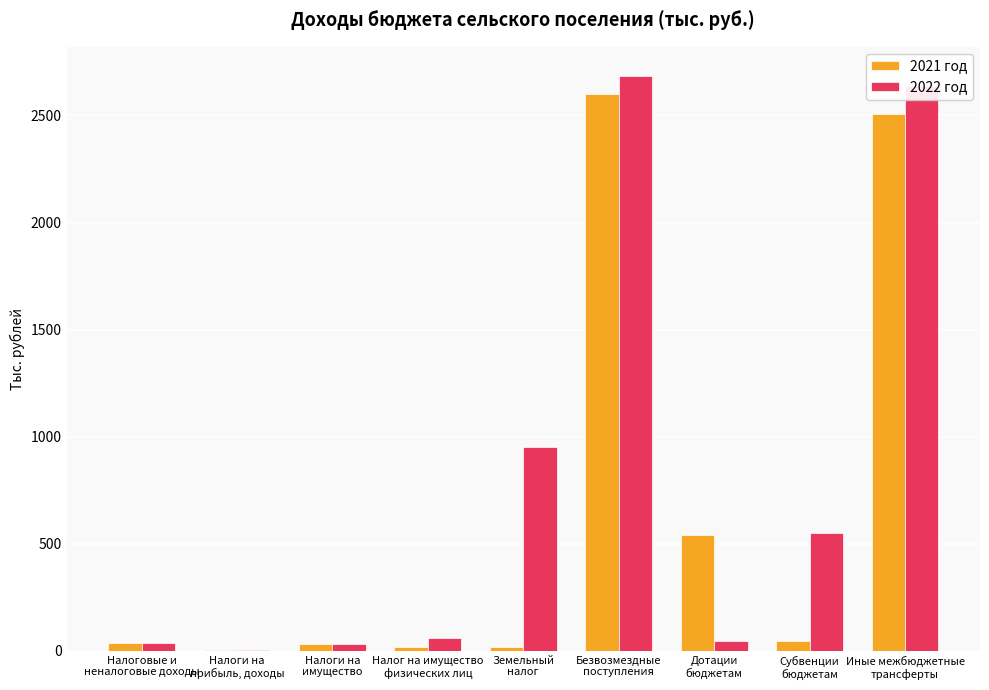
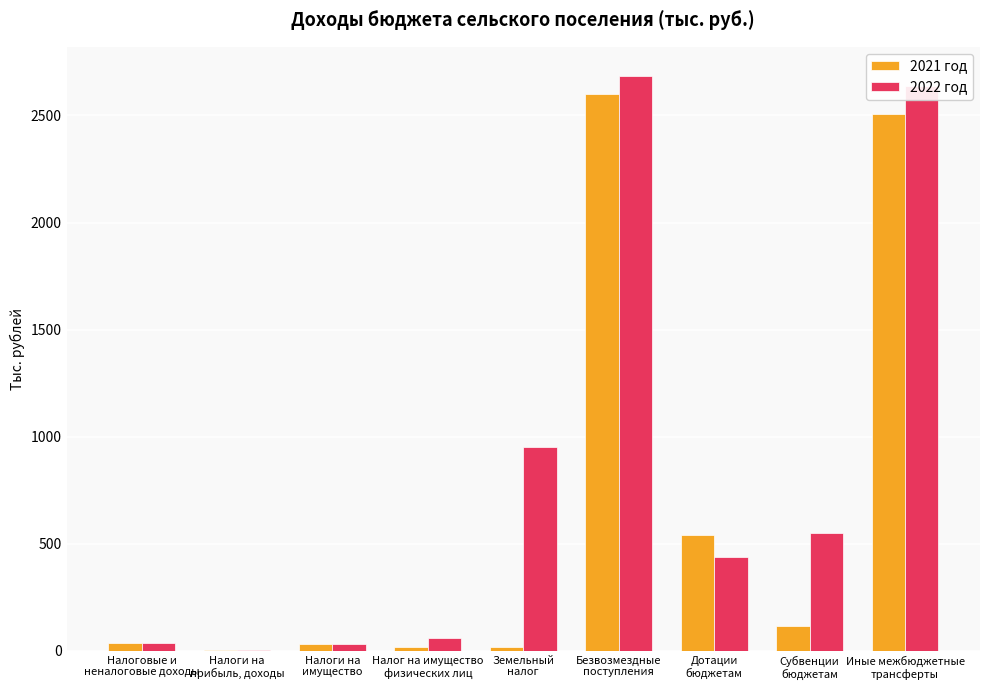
  {
    "2021 год": {
      "Налоговые и неналоговые доходы": 40,
      "Налоги на имущество": 30,
      "Налог на имущество физических лиц": 20,
      "Земельный налог": 20,
      "Безвозмездные поступления": 2600,
      "Дотации бюджетам": 540,
-     "Субвенции бюджетам": 50,
+     "Субвенции бюджетам": 120,
      "Иные межбюджетные трансферты": 2510
    },
    "2022 год": {
      "Налоговые и неналоговые доходы": 40,
      "Налоги на имущество": 30,
      "Налог на имущество физических лиц": 60,
      "Земельный налог": 950,
      "Безвозмездные поступления": 2690,
-     "Дотации бюджетам": 50,
+     "Дотации бюджетам": 440,
      "Субвенции бюджетам": 550
    }
  }
